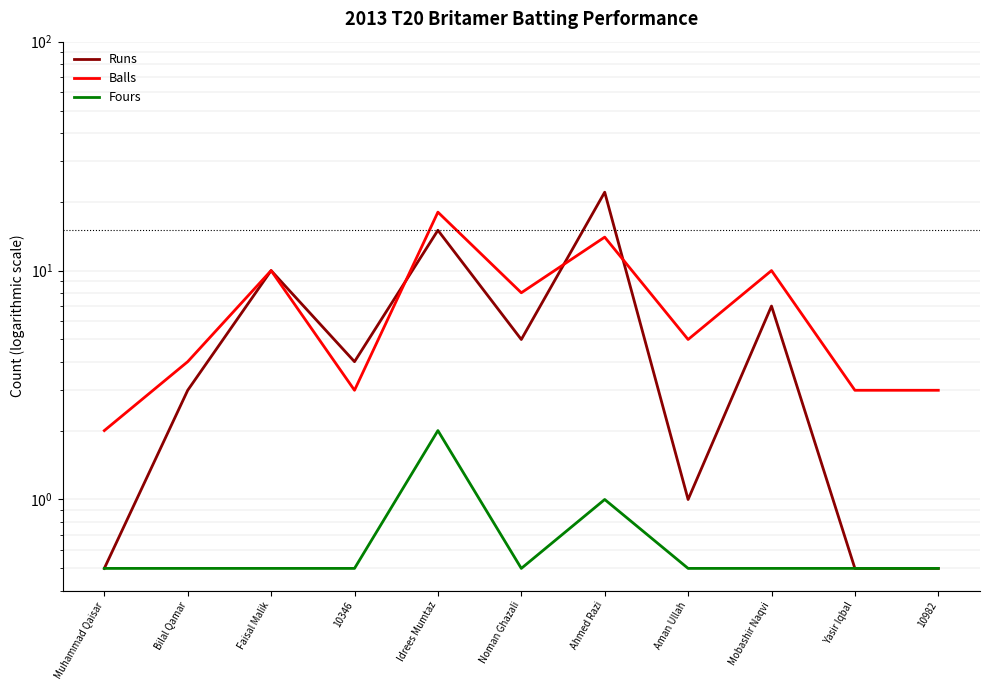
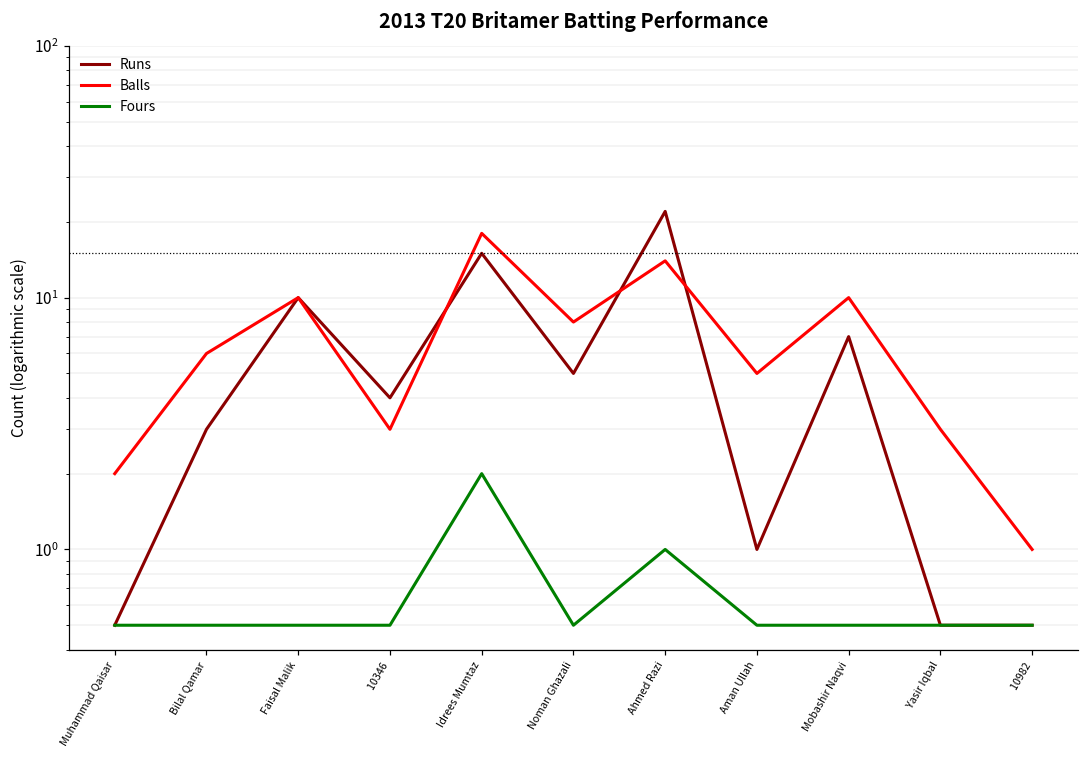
  {
    "Runs": {
      "Bilal Qamar": 3,
      "10346": 4,
      "Idrees Mumtaz": 15,
      "Noman Ghazali": 5,
      "Ahmed Razi": 22,
      "Aman Ullah": 1,
      "Mobashir Naqvi": 7
    },
    "Balls": {
      "Muhammad Qaisar": 2,
-     "Bilal Qamar": 4,
+     "Bilal Qamar": 6,
      "10346": 3,
      "Idrees Mumtaz": 18,
      "Noman Ghazali": 8,
      "Ahmed Razi": 14,
      "Aman Ullah": 5,
      "Mobashir Naqvi": 10,
      "Yasir Iqbal": 3,
-     "10982": 3
+     "10982": 1
    },
    "Fours": {
      "Bilal Qamar": 0.50,
      "Faisal Malik": 0.50,
      "10346": 0.50,
      "Idrees Mumtaz": 2,
      "Noman Ghazali": 0.50,
      "Ahmed Razi": 1,
      "Aman Ullah": 0.50,
      "Mobashir Naqvi": 0.50
    }
  }
